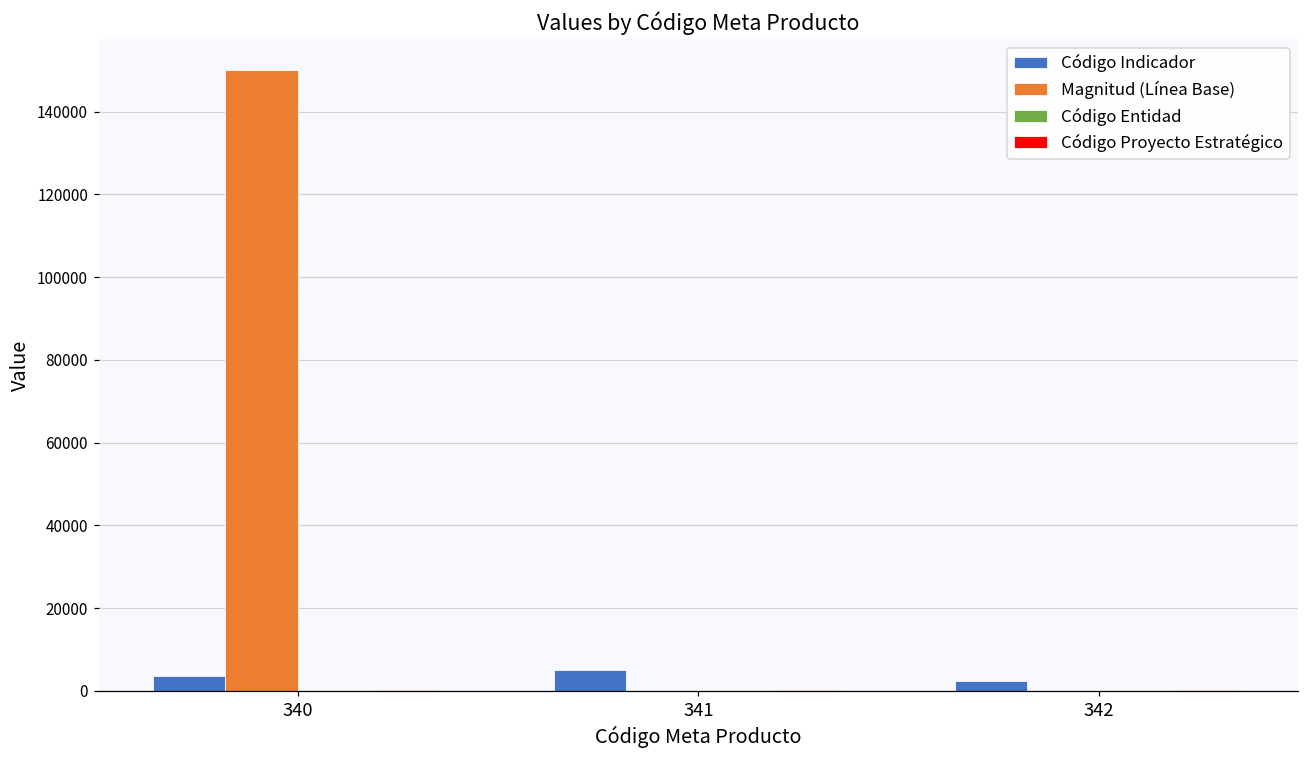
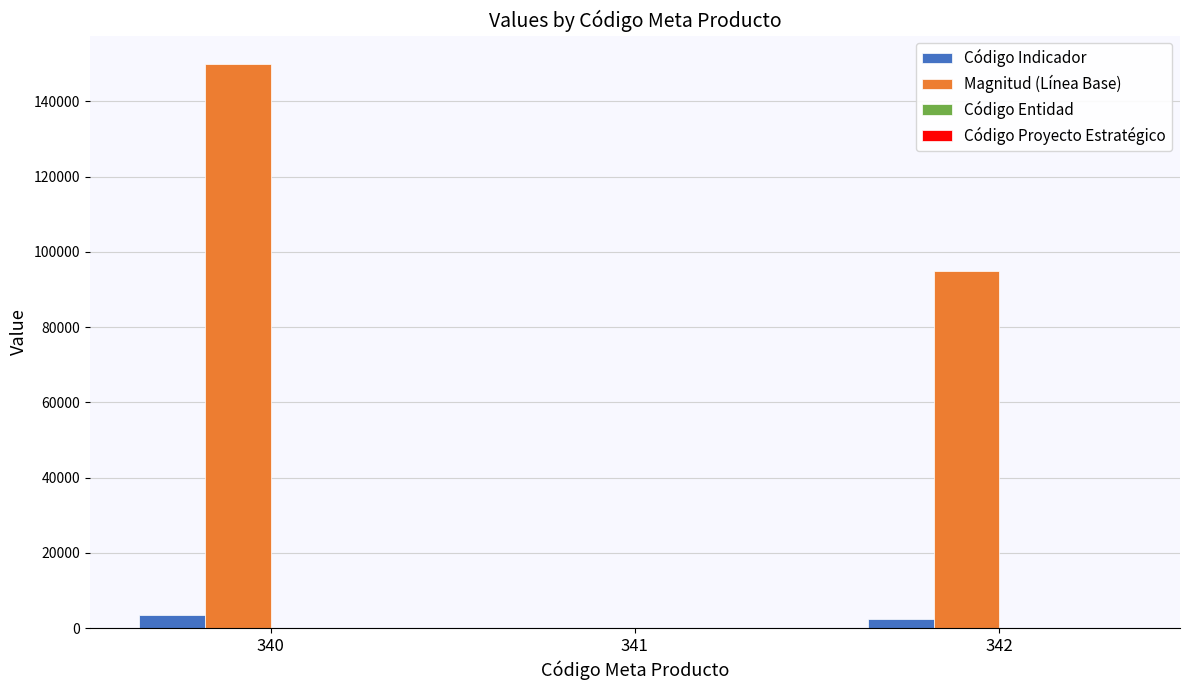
  {
    "Código Indicador": {
      "340": 4000,
-     "341": 5000,
+     "341": 0,
      "342": 2000
    },
    "Magnitud (Línea Base)": {
      "340": 150000,
-     "342": 0
+     "342": 95000
    }
  }
